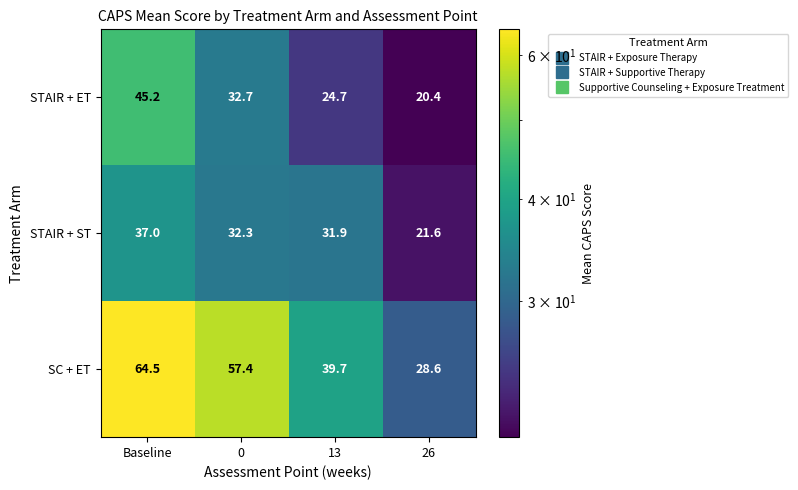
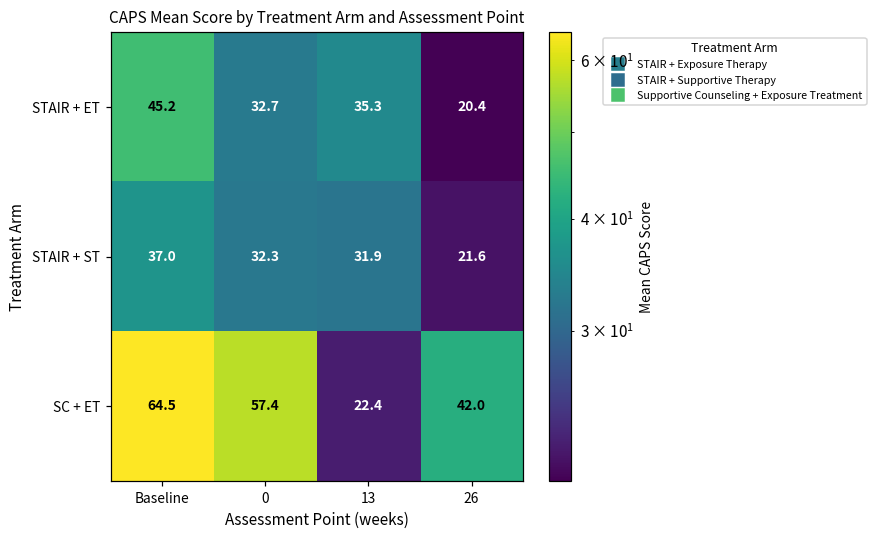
  {
    "STAIR + ET": {
      "Baseline": 45.2,
      "0": 32.7,
-     "13": 24.7,
+     "13": 35.3,
      "26": 20.4
    },
    "STAIR + ST": {
      "Baseline": 37.0,
      "0": 32.3,
      "13": 31.9,
      "26": 21.6
    },
    "SC + ET": {
      "Baseline": 64.5,
      "0": 57.4,
-     "13": 39.7,
-     "26": 28.6
+     "13": 22.4,
+     "26": 42.0
    }
  }
